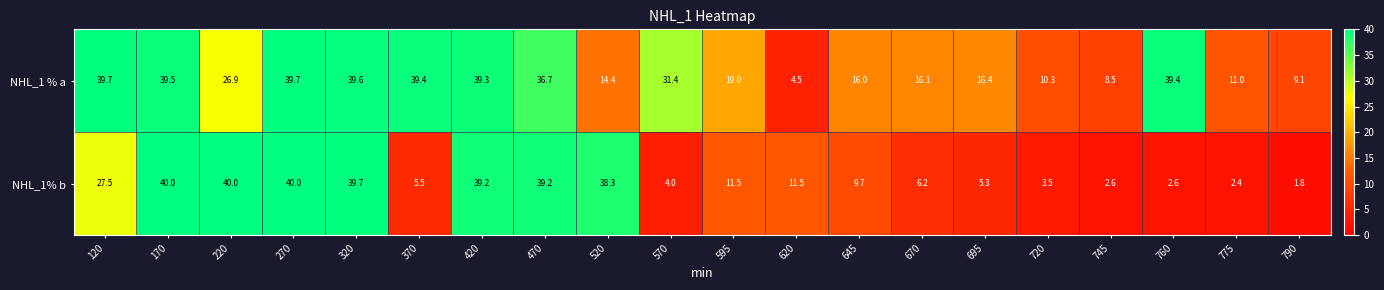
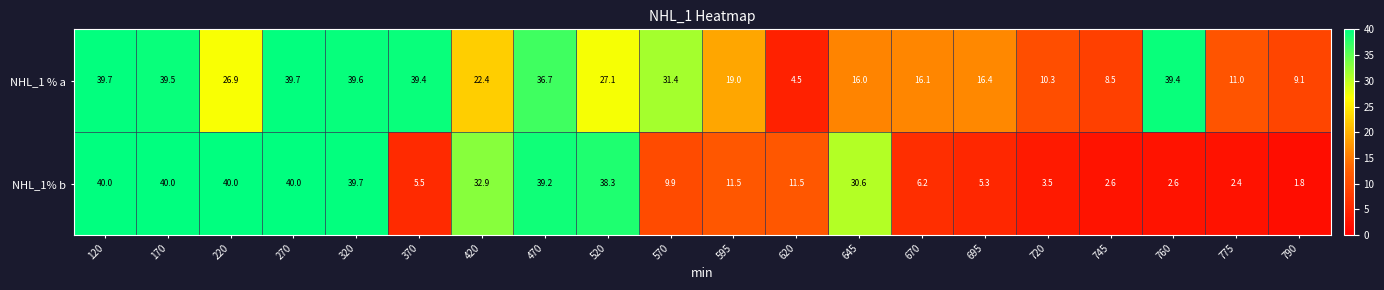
  {
    "NHL_1 % a": {
      "120": 39.7,
      "170": 39.5,
      "220": 26.9,
      "270": 39.7,
      "320": 39.6,
      "370": 39.4,
-     "420": 39.3,
+     "420": 22.4,
      "470": 36.7,
-     "520": 14.4,
+     "520": 27.1,
      "570": 31.4,
      "595": 19.0,
      "620": 4.5,
      "645": 16.0,
      "670": 16.1,
      "695": 16.4,
      "720": 10.3,
      "745": 8.5,
      "760": 39.4,
      "775": 11.0,
      "790": 9.1
    },
    "NHL_1% b": {
-     "120": 27.5,
+     "120": 40.0,
      "170": 40.0,
      "220": 40.0,
      "270": 40.0,
      "320": 39.7,
      "370": 5.5,
-     "420": 39.2,
+     "420": 32.9,
      "470": 39.2,
      "520": 38.3,
-     "570": 4.0,
+     "570": 9.9,
      "595": 11.5,
      "620": 11.5,
-     "645": 9.7,
+     "645": 30.6,
      "670": 6.2,
      "695": 5.3,
      "720": 3.5,
      "745": 2.6,
      "760": 2.6,
      "775": 2.4,
      "790": 1.8
    }
  }
